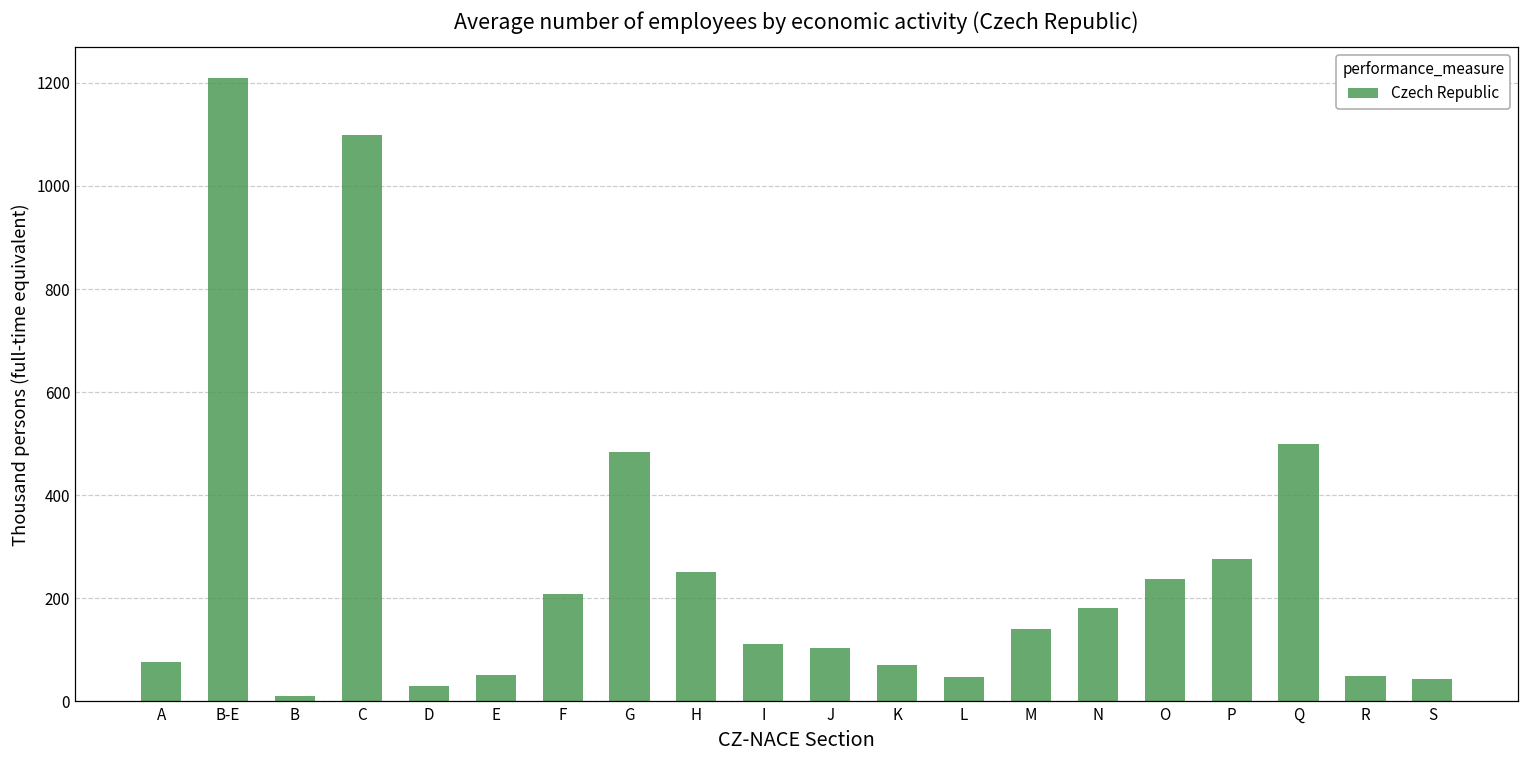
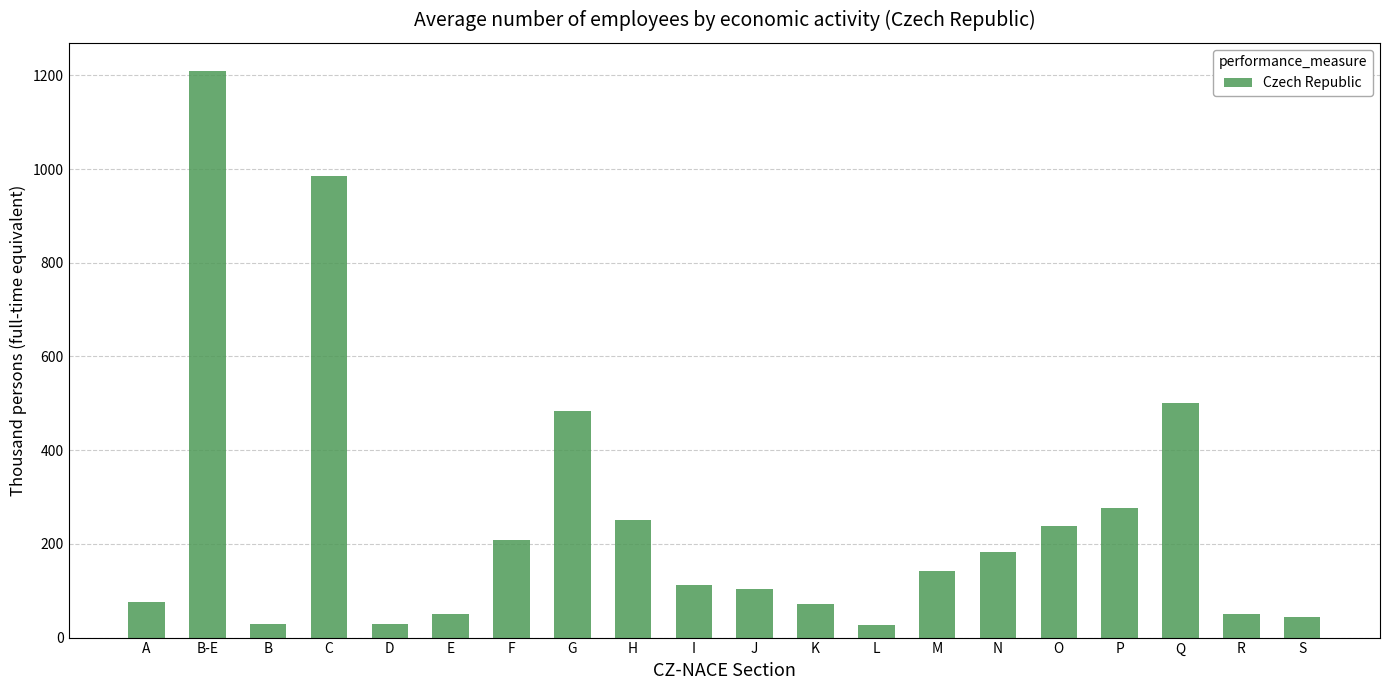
  {
    "A": 80,
    "B-E": 1210,
-   "B": 10,
-   "C": 1100,
+   "B": 30,
+   "C": 980,
    "D": 30,
    "E": 50,
    "F": 210,
    "G": 480,
    "H": 250,
    "I": 110,
    "J": 100,
    "K": 70,
-   "L": 50,
+   "L": 30,
    "M": 140,
    "N": 180,
    "O": 240,
    "P": 280,
    "Q": 500,
    "R": 50,
    "S": 40
  }
